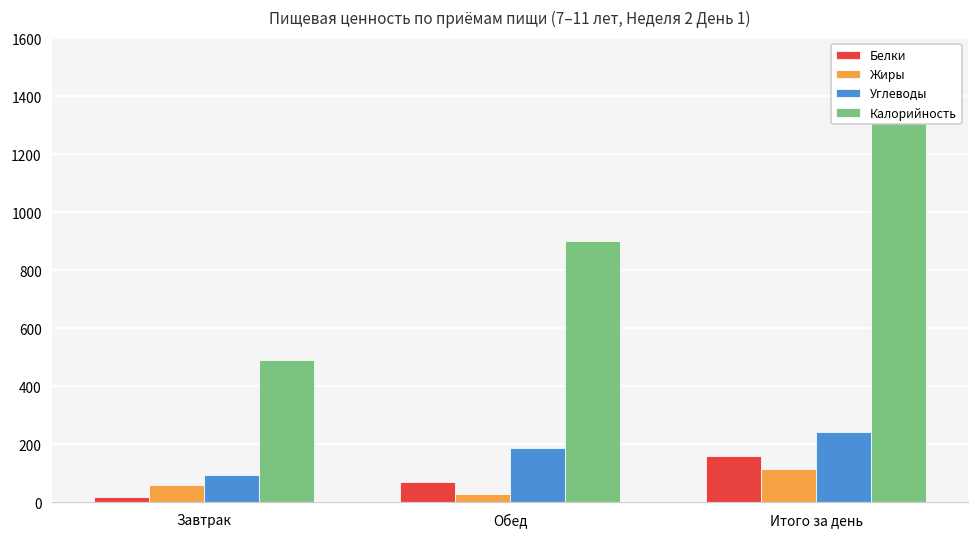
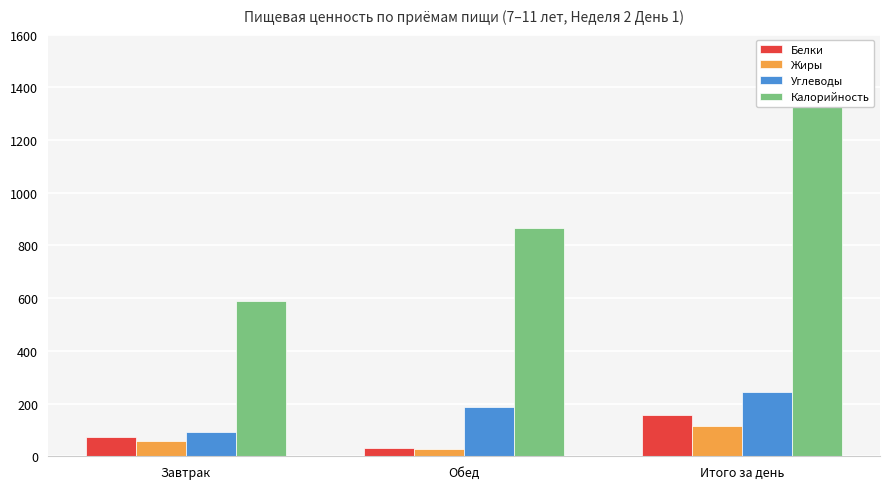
  {
    "Белки": {
-     "Завтрак": 20,
-     "Обед": 70,
+     "Завтрак": 70,
+     "Обед": 30,
      "Итого за день": 160
    },
    "Жиры": {
      "Завтрак": 60,
      "Обед": 30,
      "Итого за день": 110
    },
    "Углеводы": {
      "Завтрак": 90,
      "Обед": 190,
      "Итого за день": 240
    },
    "Калорийность": {
-     "Завтрак": 490,
-     "Обед": 900
+     "Завтрак": 590,
+     "Обед": 870
    }
  }
